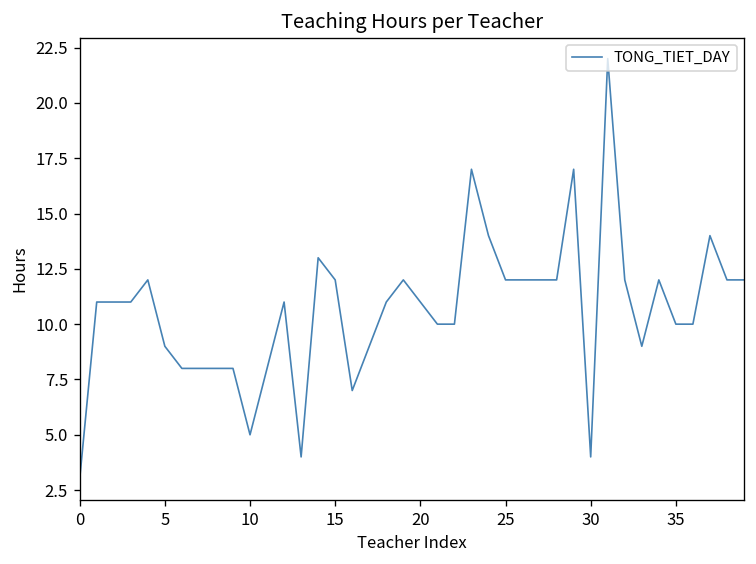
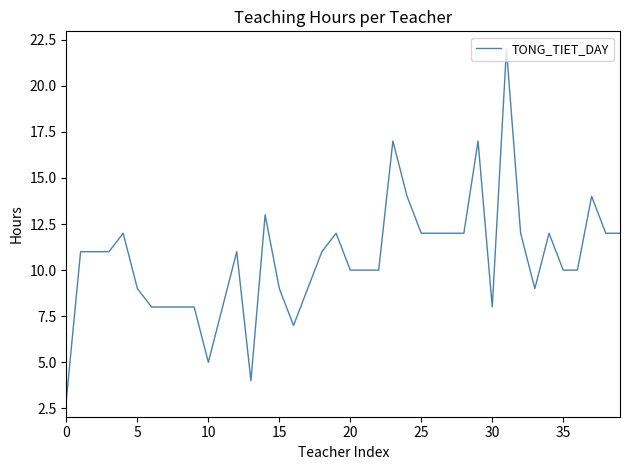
  {
    "0": 3,
    "5": 9,
    "10": 5,
-   "15": 12,
-   "20": 11,
+   "15": 9,
+   "20": 10,
    "25": 12,
-   "30": 4,
+   "30": 8,
    "35": 10
  }
